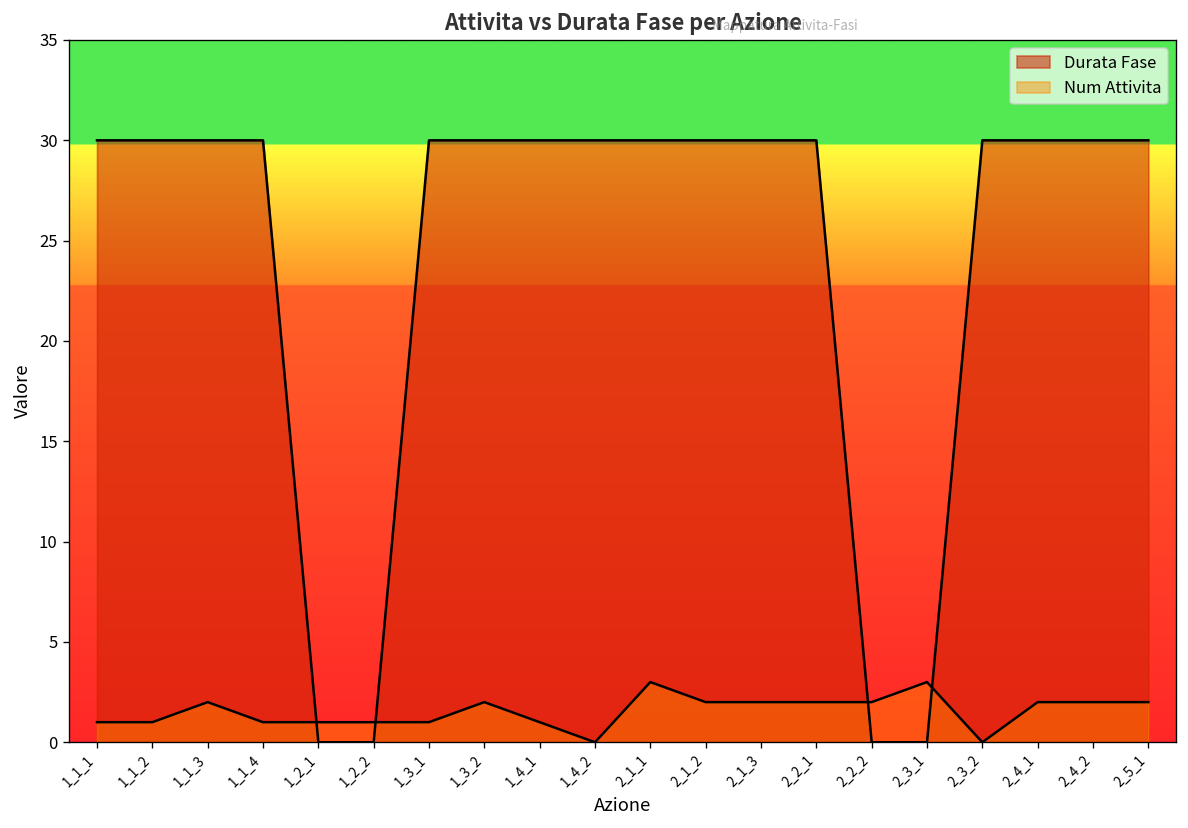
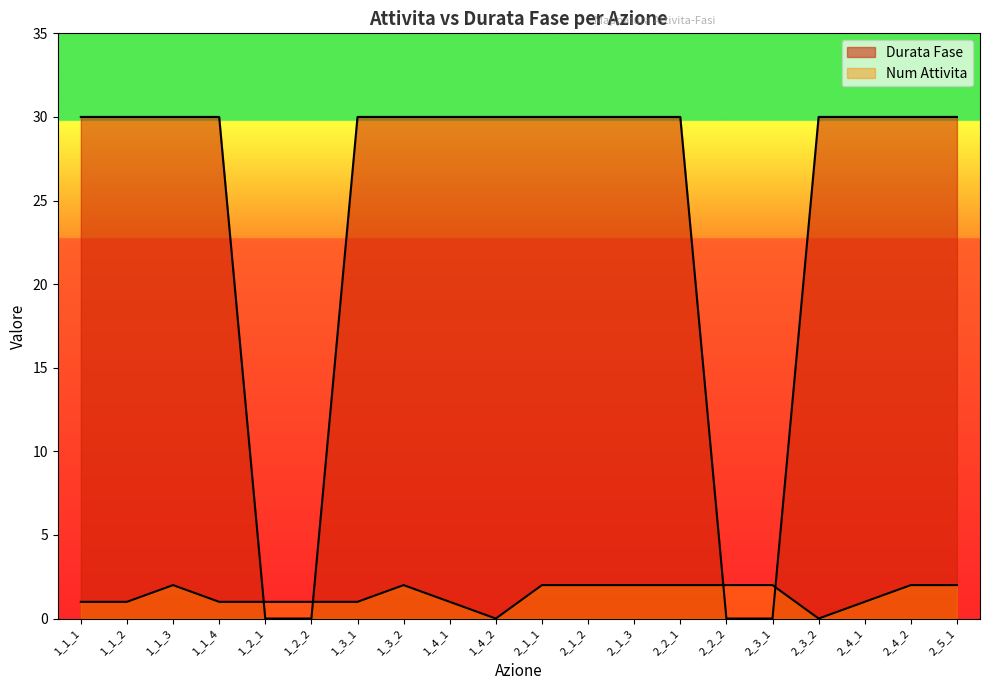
  {
    "Durata Fase": {
      "1_1_1": 30,
      "1_1_2": 30,
      "1_1_3": 30,
      "1_1_4": 30,
      "1_2_1": 0,
      "1_2_2": 0,
      "1_3_1": 30,
      "1_3_2": 30,
      "1_4_1": 30,
      "1_4_2": 30,
      "2_1_1": 30,
      "2_1_2": 30,
      "2_1_3": 30,
      "2_2_1": 30,
      "2_2_2": 0,
      "2_3_1": 0,
      "2_3_2": 30,
      "2_4_1": 30,
      "2_4_2": 30,
      "2_5_1": 30
    },
    "Num Attivita": {
      "1_1_1": 1,
      "1_1_2": 1,
      "1_1_3": 2,
      "1_1_4": 1,
      "1_2_1": 1,
      "1_2_2": 1,
      "1_3_1": 1,
      "1_3_2": 2,
      "1_4_1": 1,
      "1_4_2": 0,
-     "2_1_1": 3,
+     "2_1_1": 2,
      "2_1_2": 2,
      "2_1_3": 2,
      "2_2_1": 2,
      "2_2_2": 2,
-     "2_3_1": 3,
+     "2_3_1": 2,
      "2_3_2": 0,
-     "2_4_1": 2,
+     "2_4_1": 1,
      "2_4_2": 2,
      "2_5_1": 2
    }
  }
